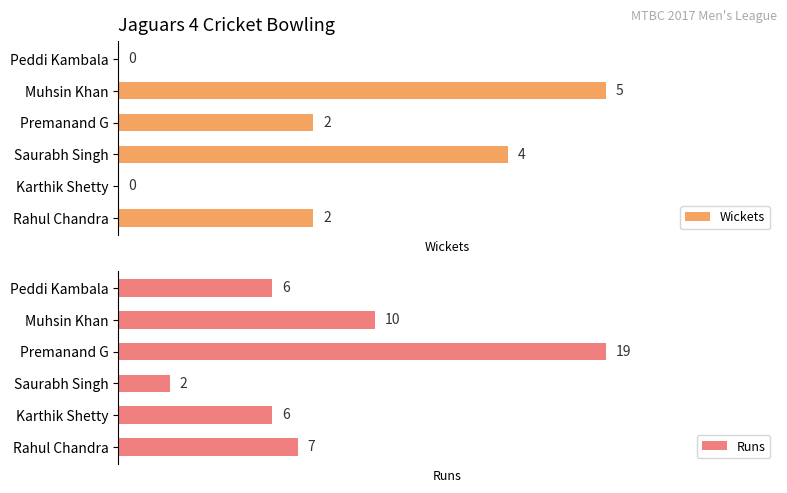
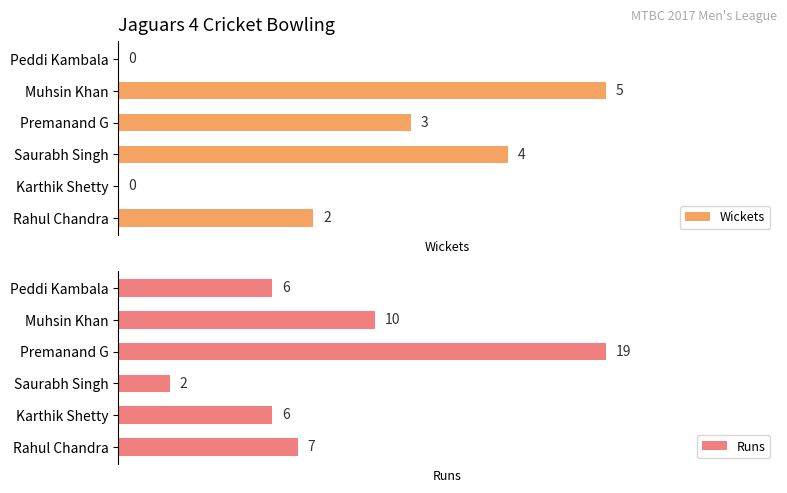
  {
    "Jaguars 4 Cricket Bowling": {
      "Peddi Kambala": 0,
      "Muhsin Khan": 5,
-     "Premanand G": 2,
+     "Premanand G": 3,
      "Saurabh Singh": 4,
      "Karthik Shetty": 0,
      "Rahul Chandra": 2
    }
  }
